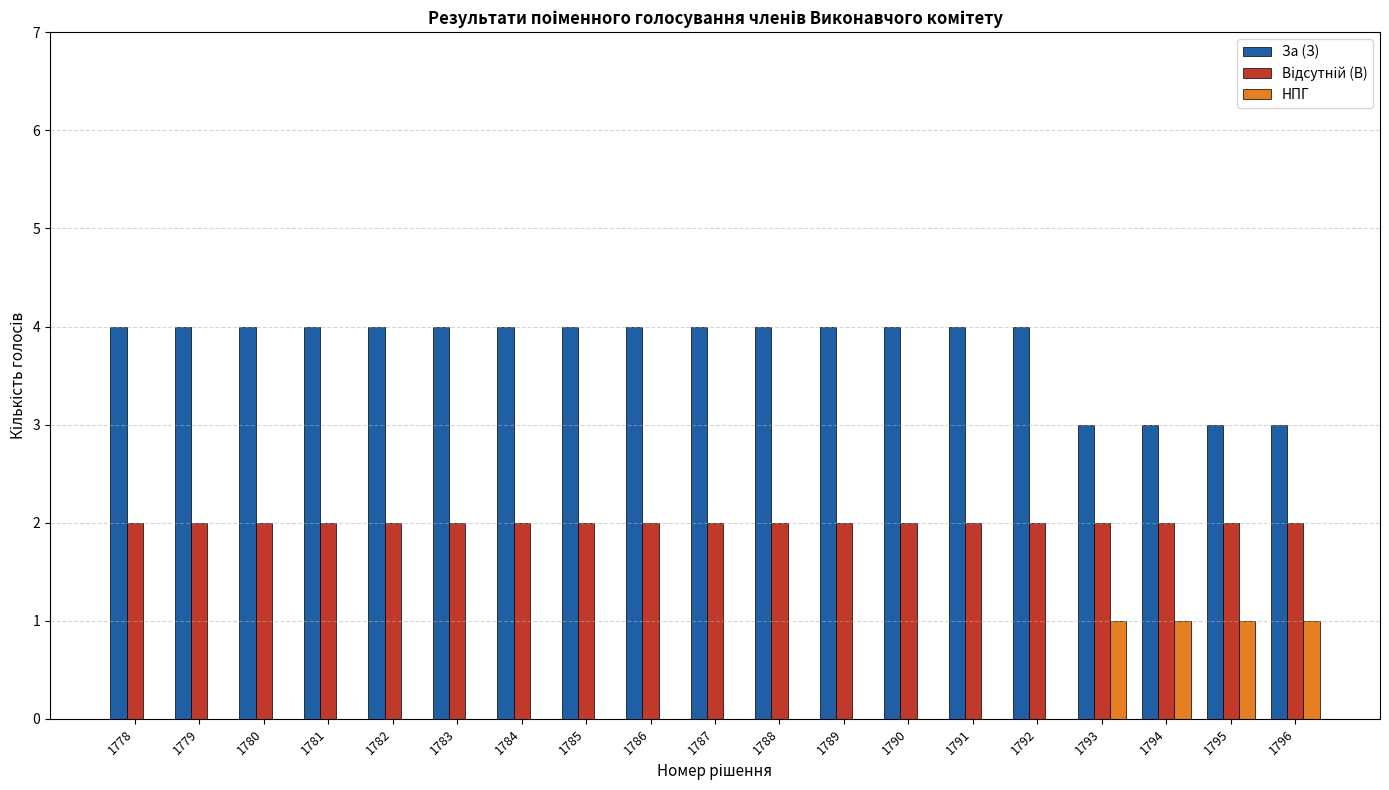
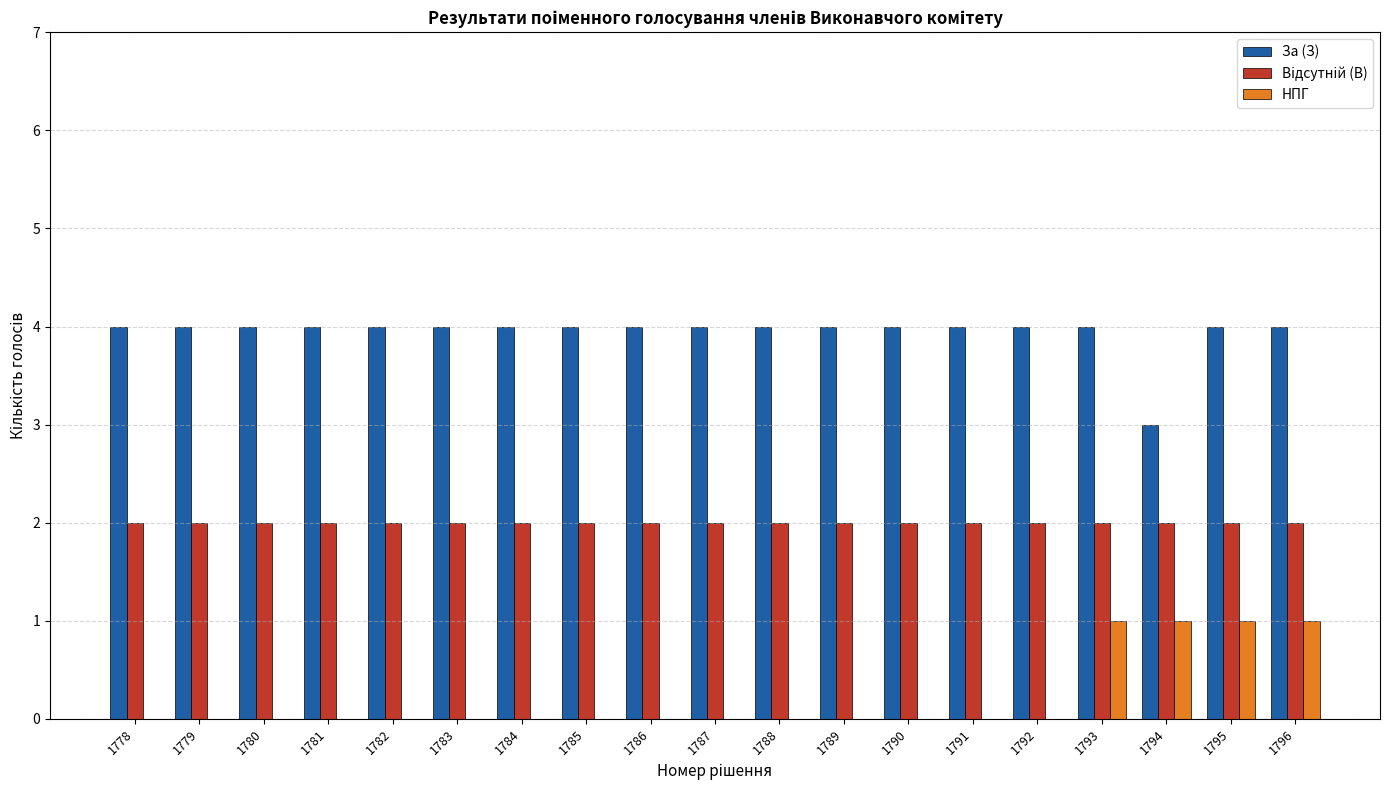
  {
    "За (З)": {
      "1778": 4,
      "1779": 4,
      "1780": 4,
      "1781": 4,
      "1782": 4,
      "1783": 4,
      "1784": 4,
      "1785": 4,
      "1786": 4,
      "1787": 4,
      "1788": 4,
      "1789": 4,
      "1790": 4,
      "1791": 4,
      "1792": 4,
-     "1793": 3,
+     "1793": 4,
      "1794": 3,
-     "1795": 3,
-     "1796": 3
+     "1795": 4,
+     "1796": 4
    },
    "Відсутній (В)": {
      "1778": 2,
      "1779": 2,
      "1780": 2,
      "1781": 2,
      "1782": 2,
      "1783": 2,
      "1784": 2,
      "1785": 2,
      "1786": 2,
      "1787": 2,
      "1788": 2,
      "1789": 2,
      "1790": 2,
      "1791": 2,
      "1792": 2,
      "1793": 2,
      "1794": 2,
      "1795": 2,
      "1796": 2
    },
    "НПГ": {
      "1778": 0,
      "1779": 0,
      "1780": 0,
      "1781": 0,
      "1782": 0,
      "1783": 0,
      "1784": 0,
      "1785": 0,
      "1786": 0,
      "1787": 0,
      "1788": 0,
      "1789": 0,
      "1790": 0,
      "1791": 0,
      "1792": 0,
      "1793": 1,
      "1794": 1,
      "1795": 1,
      "1796": 1
    }
  }
